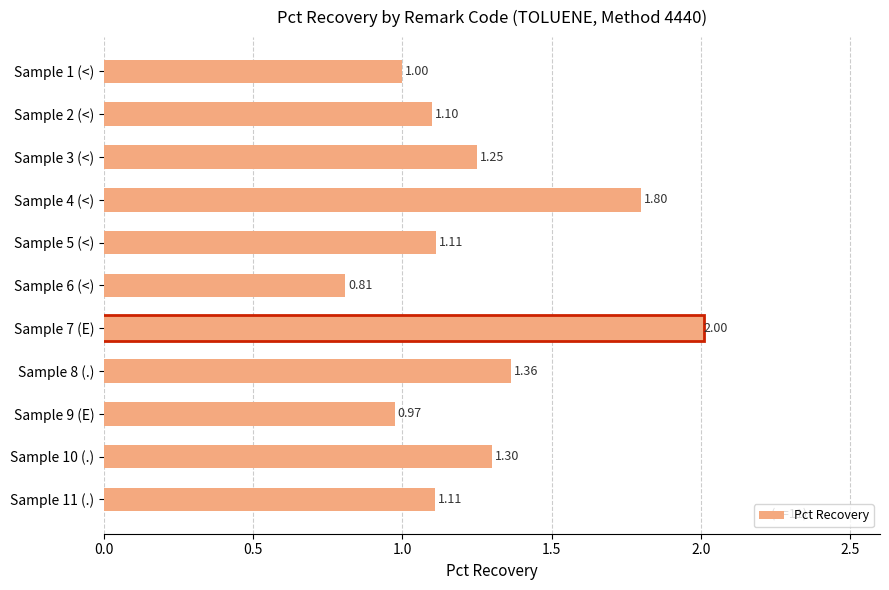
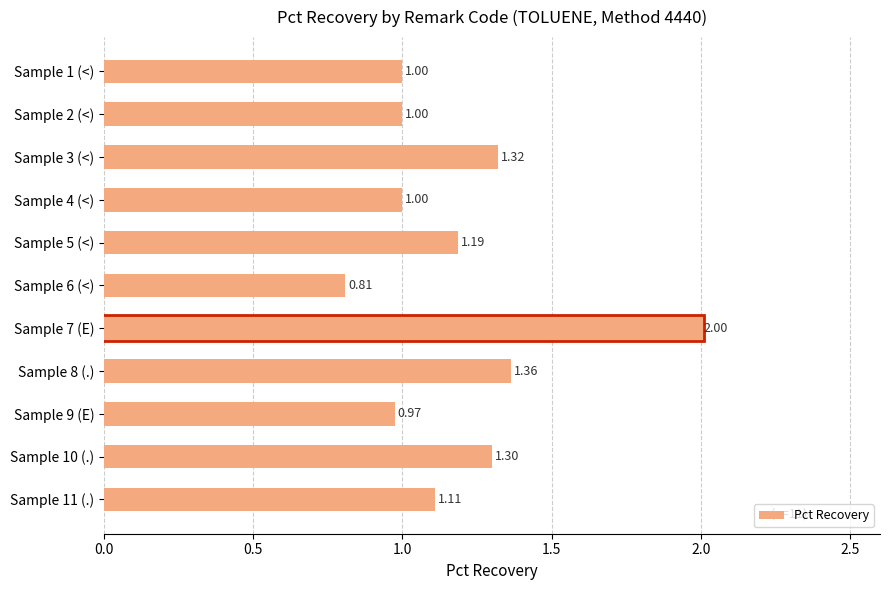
  {
    "Sample 1 (<)": 1.00,
-   "Sample 2 (<)": 1.10,
-   "Sample 3 (<)": 1.25,
-   "Sample 4 (<)": 1.80,
-   "Sample 5 (<)": 1.11,
+   "Sample 2 (<)": 1.00,
+   "Sample 3 (<)": 1.32,
+   "Sample 4 (<)": 1.00,
+   "Sample 5 (<)": 1.19,
    "Sample 6 (<)": 0.81,
    "Sample 8 (.)": 1.36,
    "Sample 9 (E)": 0.97,
    "Sample 10 (.)": 1.30,
    "Sample 11 (.)": 1.11
  }
